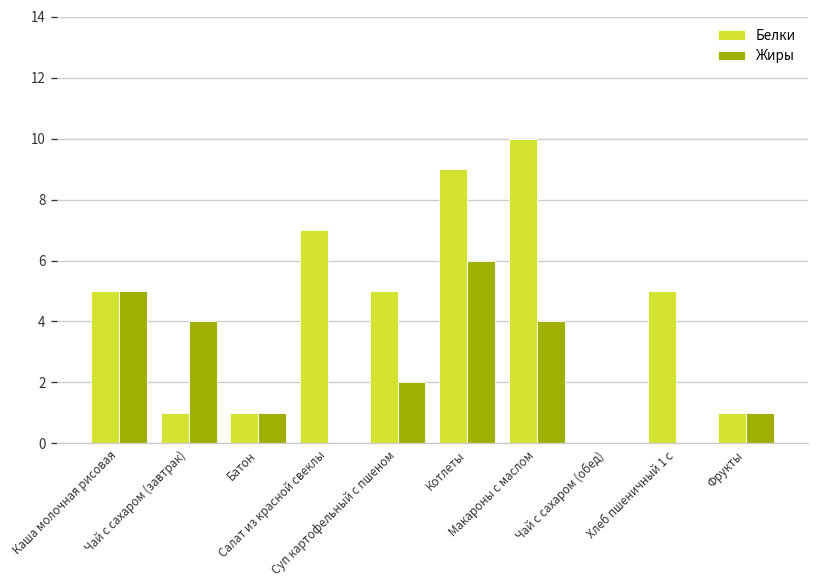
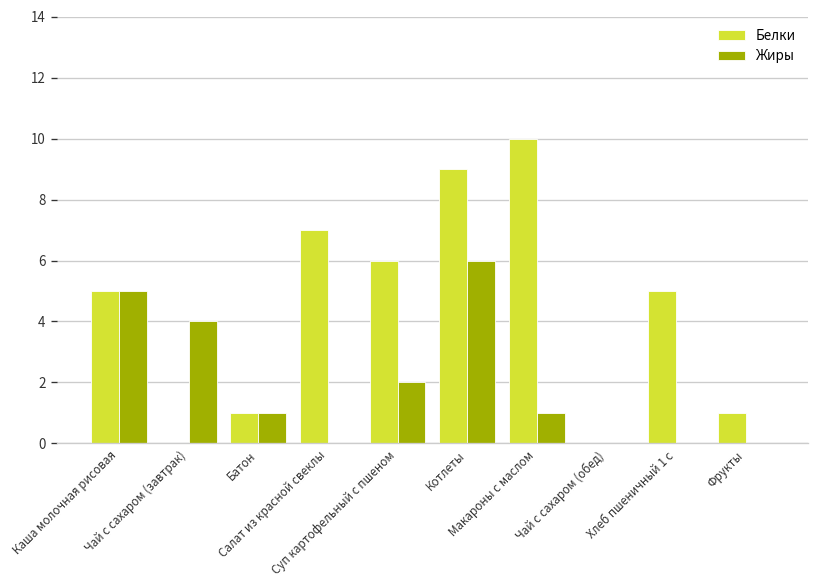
  {
    "Белки": {
      "Каша молочная рисовая": 5,
-     "Чай с сахаром (завтрак)": 1,
+     "Чай с сахаром (завтрак)": 0,
      "Батон": 1,
      "Салат из красной свеклы": 7,
-     "Суп картофельный с пшеном": 5,
+     "Суп картофельный с пшеном": 6,
      "Котлеты": 9,
      "Макароны с маслом": 10,
      "Чай с сахаром (обед)": 0,
      "Хлеб пшеничный 1 с": 5,
      "Фрукты": 1
    },
    "Жиры": {
      "Каша молочная рисовая": 5,
      "Чай с сахаром (завтрак)": 4,
      "Батон": 1,
      "Салат из красной свеклы": 0,
      "Суп картофельный с пшеном": 2,
      "Котлеты": 6,
-     "Макароны с маслом": 4,
+     "Макароны с маслом": 1,
      "Чай с сахаром (обед)": 0,
      "Хлеб пшеничный 1 с": 0,
-     "Фрукты": 1
+     "Фрукты": 0
    }
  }
